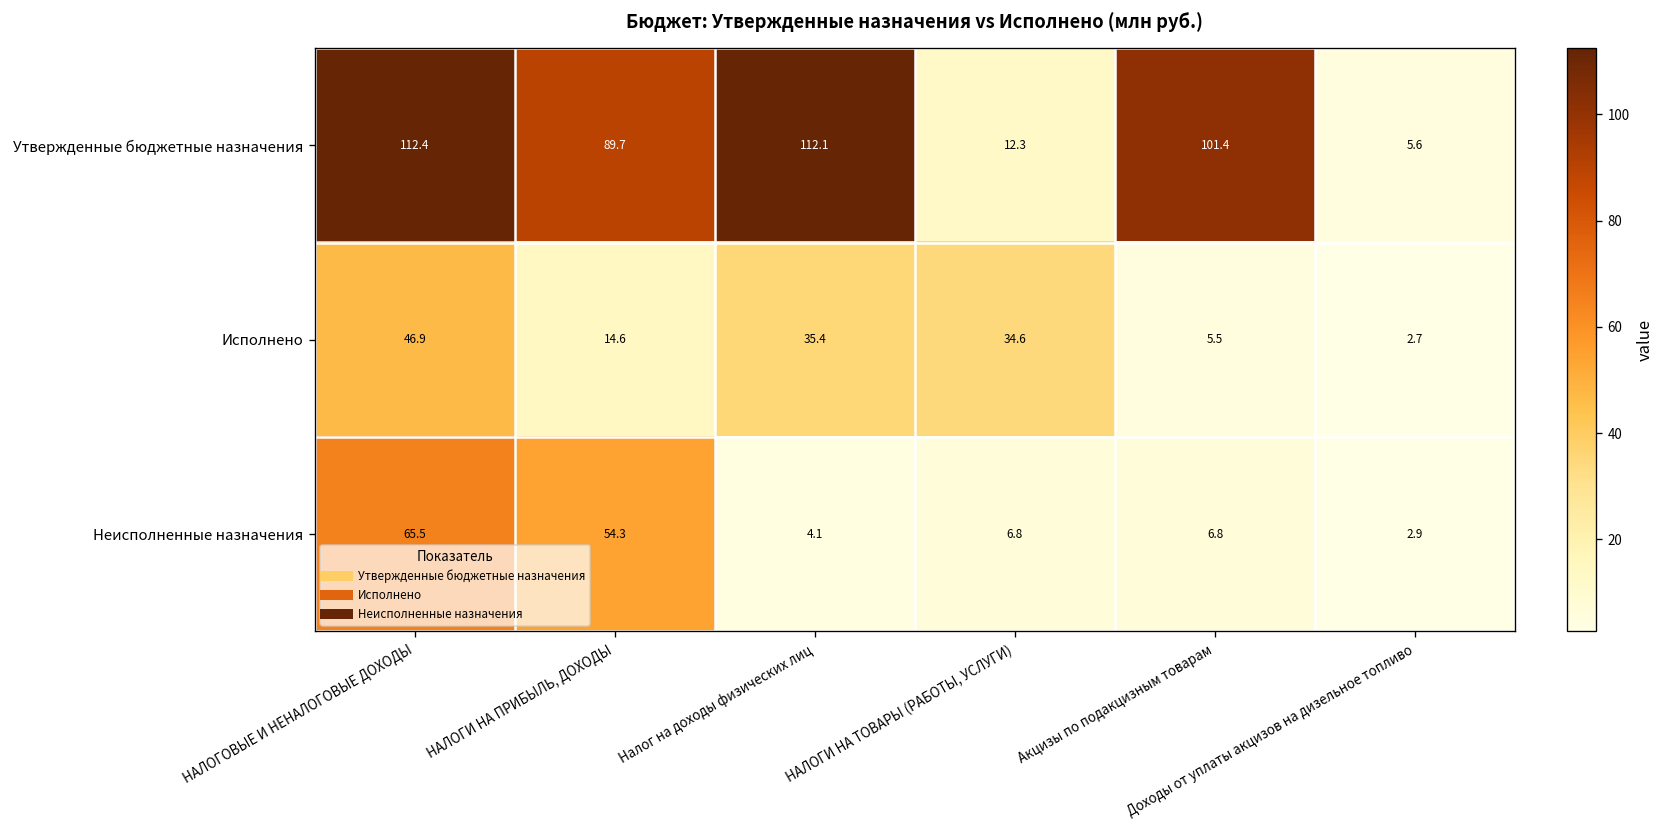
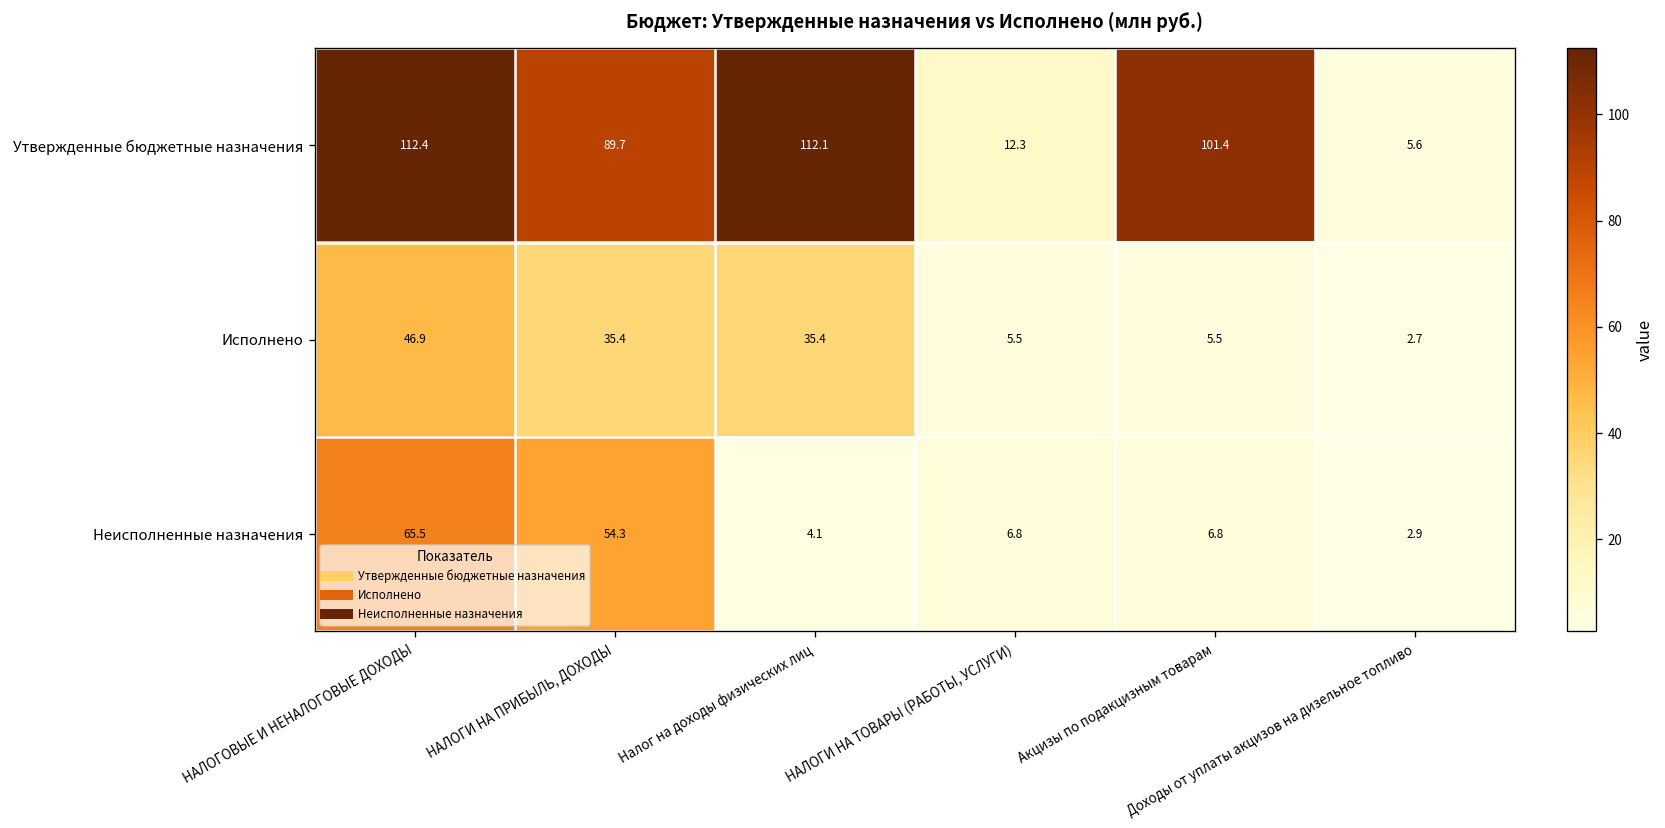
  {
    "Утвержденные бюджетные назначения": {
      "НАЛОГОВЫЕ И НЕНАЛОГОВЫЕ ДОХОДЫ": 112.4,
      "НАЛОГИ НА ПРИБЫЛЬ, ДОХОДЫ": 89.7,
      "Налог на доходы физических лиц": 112.1,
      "НАЛОГИ НА ТОВАРЫ (РАБОТЫ, УСЛУГИ)": 12.3,
      "Акцизы по подакцизным товарам": 101.4,
      "Доходы от уплаты акцизов на дизельное топливо": 5.6
    },
    "Исполнено": {
      "НАЛОГОВЫЕ И НЕНАЛОГОВЫЕ ДОХОДЫ": 46.9,
-     "НАЛОГИ НА ПРИБЫЛЬ, ДОХОДЫ": 14.6,
+     "НАЛОГИ НА ПРИБЫЛЬ, ДОХОДЫ": 35.4,
      "Налог на доходы физических лиц": 35.4,
-     "НАЛОГИ НА ТОВАРЫ (РАБОТЫ, УСЛУГИ)": 34.6,
+     "НАЛОГИ НА ТОВАРЫ (РАБОТЫ, УСЛУГИ)": 5.5,
      "Акцизы по подакцизным товарам": 5.5,
      "Доходы от уплаты акцизов на дизельное топливо": 2.7
    },
    "Неисполненные назначения": {
      "НАЛОГОВЫЕ И НЕНАЛОГОВЫЕ ДОХОДЫ": 65.5,
      "НАЛОГИ НА ПРИБЫЛЬ, ДОХОДЫ": 54.3,
      "Налог на доходы физических лиц": 4.1,
      "НАЛОГИ НА ТОВАРЫ (РАБОТЫ, УСЛУГИ)": 6.8,
      "Акцизы по подакцизным товарам": 6.8,
      "Доходы от уплаты акцизов на дизельное топливо": 2.9
    }
  }
